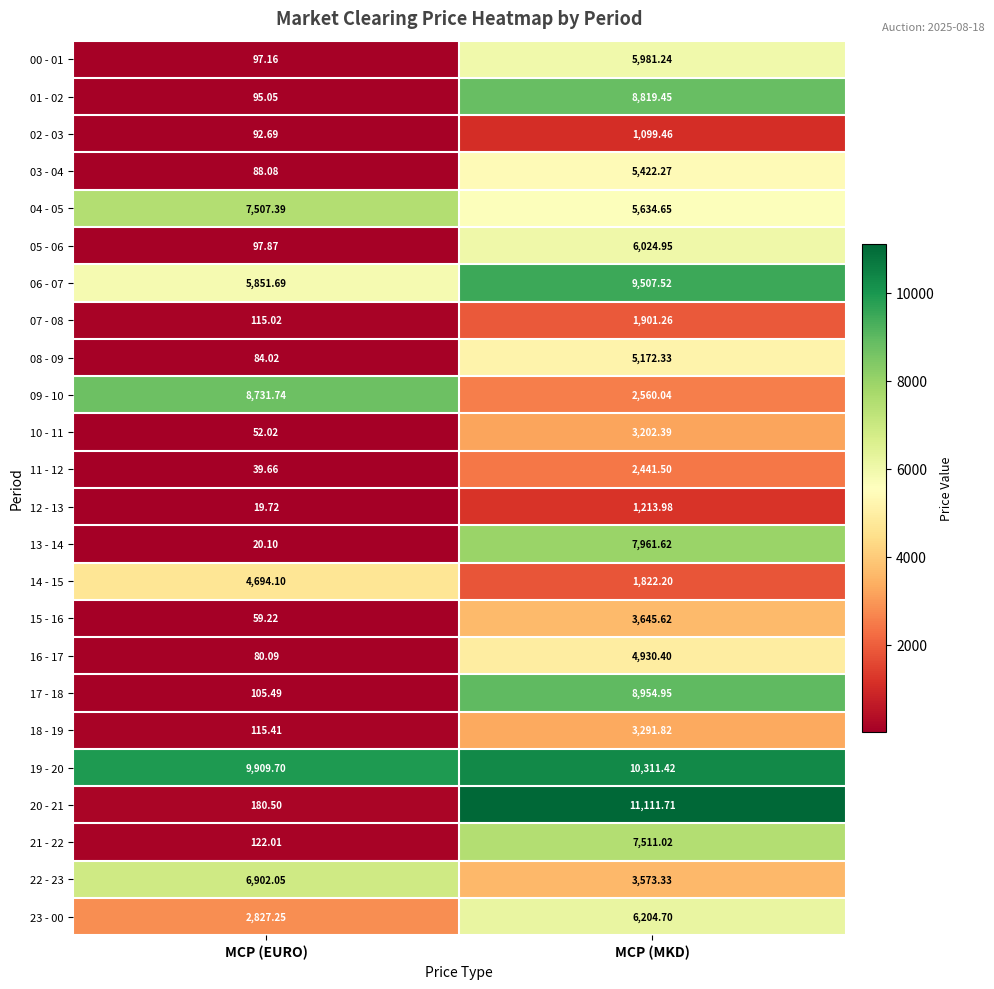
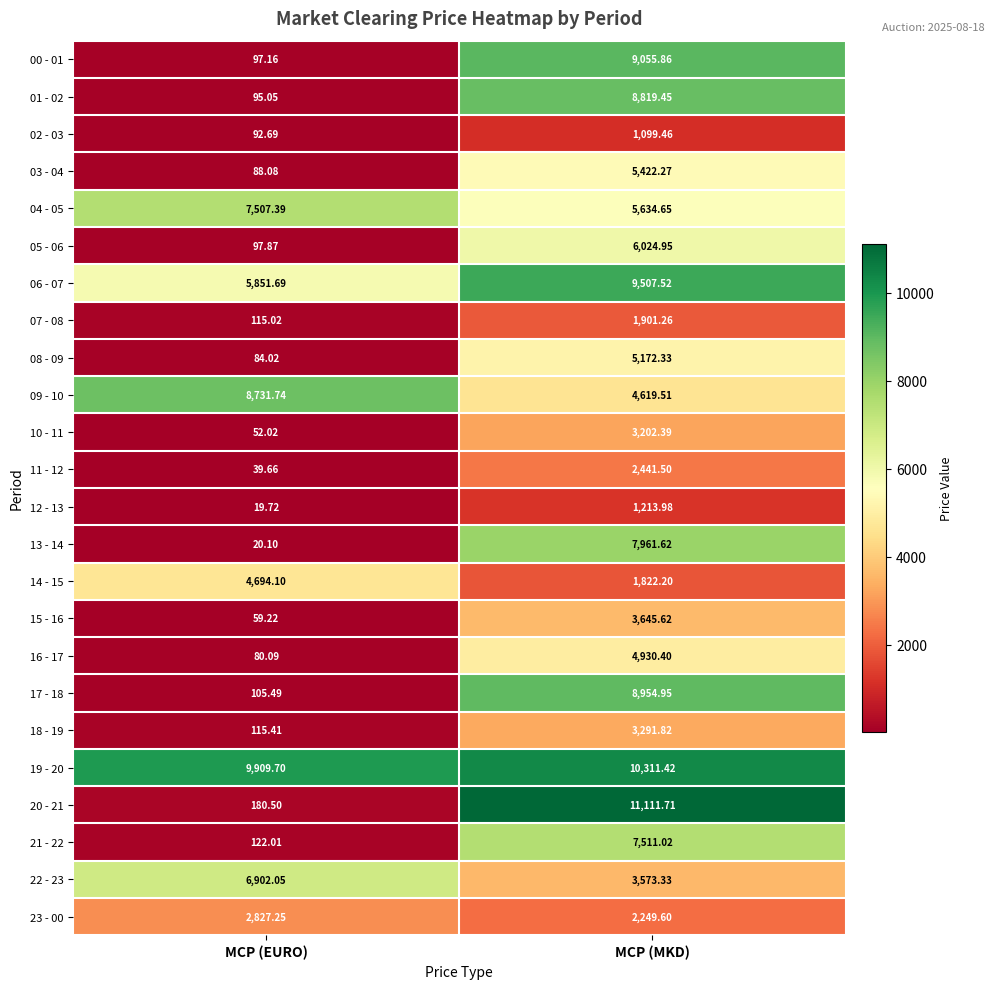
  {
    "00 - 01": {
      "MCP (EURO)": "97.16",
-     "MCP (MKD)": "5,981.24"
+     "MCP (MKD)": "9,055.86"
    },
    "01 - 02": {
      "MCP (EURO)": "95.05",
      "MCP (MKD)": "8,819.45"
    },
    "02 - 03": {
      "MCP (EURO)": "92.69",
      "MCP (MKD)": "1,099.46"
    },
    "03 - 04": {
      "MCP (EURO)": "88.08",
      "MCP (MKD)": "5,422.27"
    },
    "04 - 05": {
      "MCP (EURO)": "7,507.39",
      "MCP (MKD)": "5,634.65"
    },
    "05 - 06": {
      "MCP (EURO)": "97.87",
      "MCP (MKD)": "6,024.95"
    },
    "06 - 07": {
      "MCP (EURO)": "5,851.69",
      "MCP (MKD)": "9,507.52"
    },
    "07 - 08": {
      "MCP (EURO)": "115.02",
      "MCP (MKD)": "1,901.26"
    },
    "08 - 09": {
      "MCP (EURO)": "84.02",
      "MCP (MKD)": "5,172.33"
    },
    "09 - 10": {
      "MCP (EURO)": "8,731.74",
-     "MCP (MKD)": "2,560.04"
+     "MCP (MKD)": "4,619.51"
    },
    "10 - 11": {
      "MCP (EURO)": "52.02",
      "MCP (MKD)": "3,202.39"
    },
    "11 - 12": {
      "MCP (EURO)": "39.66",
      "MCP (MKD)": "2,441.50"
    },
    "12 - 13": {
      "MCP (EURO)": "19.72",
      "MCP (MKD)": "1,213.98"
    },
    "13 - 14": {
      "MCP (EURO)": "20.10",
      "MCP (MKD)": "7,961.62"
    },
    "14 - 15": {
      "MCP (EURO)": "4,694.10",
      "MCP (MKD)": "1,822.20"
    },
    "15 - 16": {
      "MCP (EURO)": "59.22",
      "MCP (MKD)": "3,645.62"
    },
    "16 - 17": {
      "MCP (EURO)": "80.09",
      "MCP (MKD)": "4,930.40"
    },
    "17 - 18": {
      "MCP (EURO)": "105.49",
      "MCP (MKD)": "8,954.95"
    },
    "18 - 19": {
      "MCP (EURO)": "115.41",
      "MCP (MKD)": "3,291.82"
    },
    "19 - 20": {
      "MCP (EURO)": "9,909.70",
      "MCP (MKD)": "10,311.42"
    },
    "20 - 21": {
      "MCP (EURO)": "180.50",
      "MCP (MKD)": "11,111.71"
    },
    "21 - 22": {
      "MCP (EURO)": "122.01",
      "MCP (MKD)": "7,511.02"
    },
    "22 - 23": {
      "MCP (EURO)": "6,902.05",
      "MCP (MKD)": "3,573.33"
    },
    "23 - 00": {
      "MCP (EURO)": "2,827.25",
-     "MCP (MKD)": "6,204.70"
+     "MCP (MKD)": "2,249.60"
    }
  }
